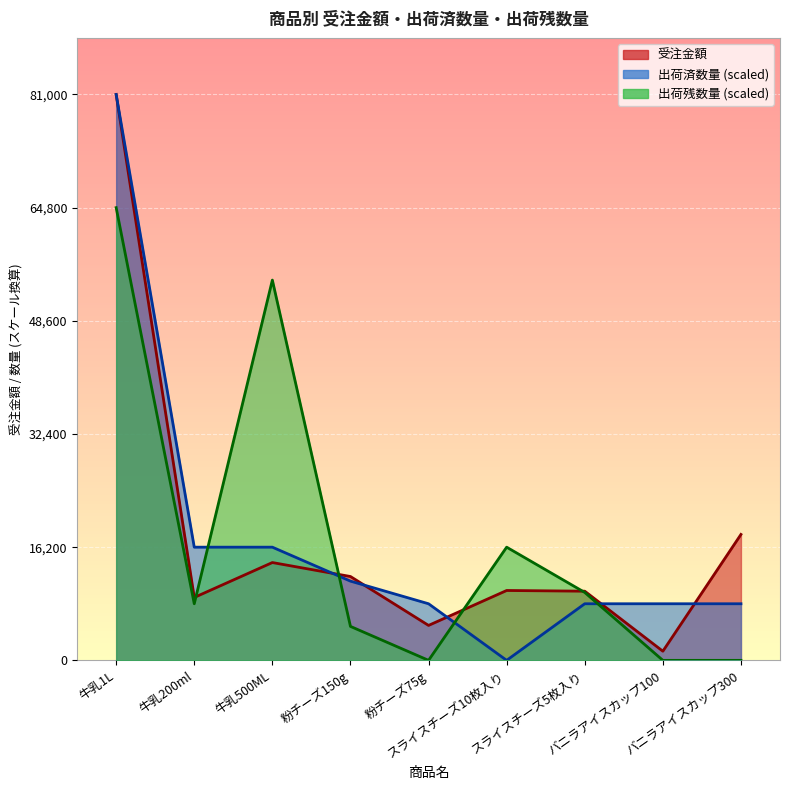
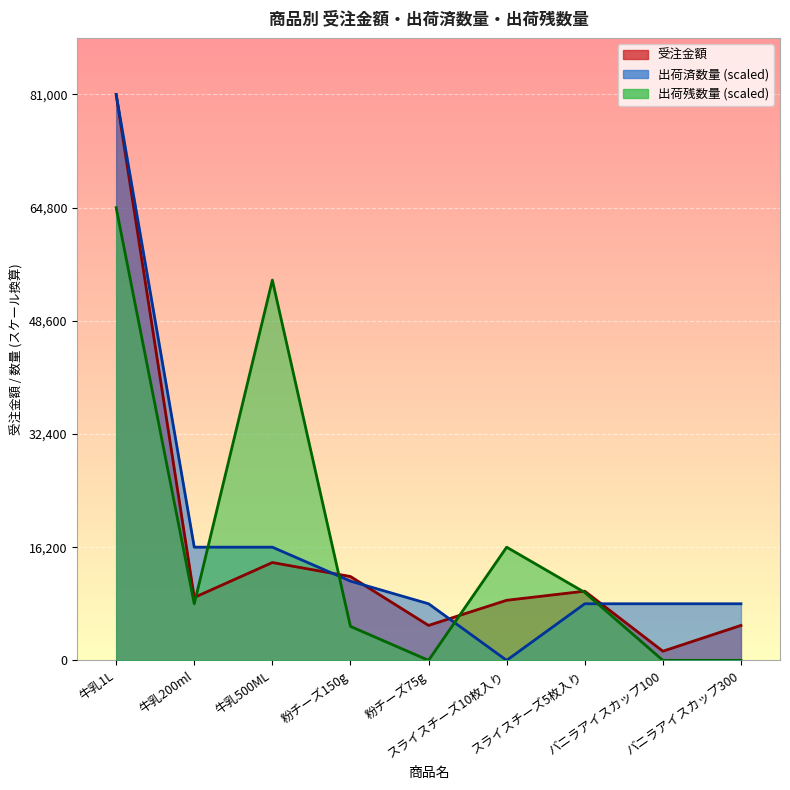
  {
    "受注金額": {
      "牛乳200ml": "9,000",
      "牛乳500ML": "14,000",
      "粉チーズ150g": "12,000",
      "粉チーズ75g": "5,000",
-     "スライスチーズ10枚入り": "10,000",
+     "スライスチーズ10枚入り": "9,000",
      "バニラアイスカップ100": "1,000",
-     "バニラアイスカップ300": "18,000"
+     "バニラアイスカップ300": "5,000"
    },
    "出荷済数量 (scaled)": {
      "牛乳200ml": "16,000",
      "牛乳500ML": "16,000",
      "粉チーズ150g": "11,000",
      "粉チーズ75g": "8,000",
      "スライスチーズ10枚入り": "0",
      "スライスチーズ5枚入り": "8,000",
      "バニラアイスカップ100": "8,000",
      "バニラアイスカップ300": "8,000"
    },
    "出荷残数量 (scaled)": {
      "牛乳1L": "65,000",
      "牛乳200ml": "8,000",
      "牛乳500ML": "54,000",
      "粉チーズ150g": "5,000",
      "粉チーズ75g": "0",
      "スライスチーズ10枚入り": "16,000",
      "バニラアイスカップ100": "0",
      "バニラアイスカップ300": "0"
    }
  }
